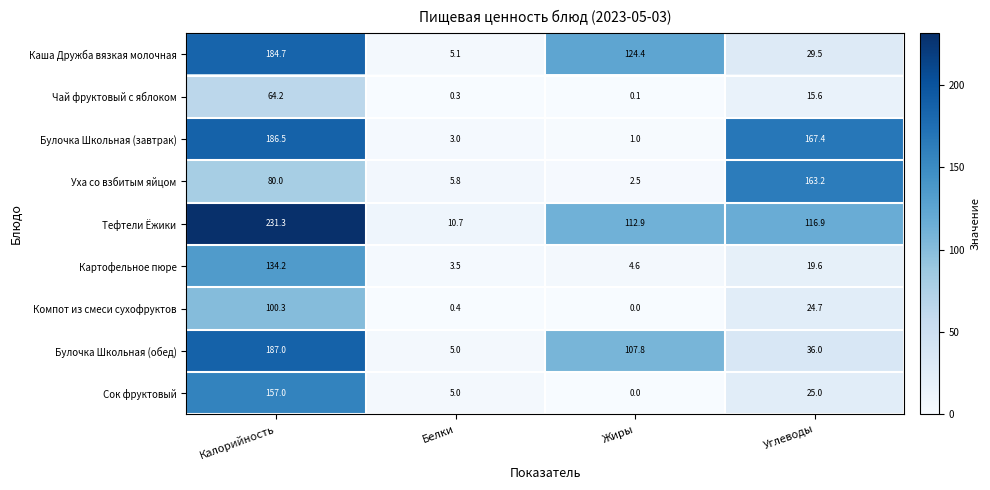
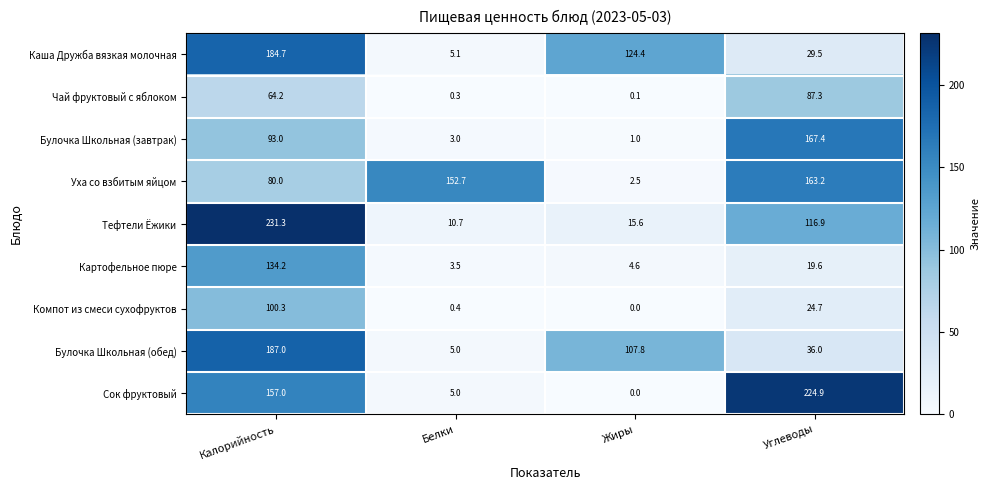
  {
    "Каша Дружба вязкая молочная": {
      "Калорийность": 184.7,
      "Белки": 5.1,
      "Жиры": 124.4,
      "Углеводы": 29.5
    },
    "Чай фруктовый с яблоком": {
      "Калорийность": 64.2,
      "Белки": 0.3,
      "Жиры": 0.1,
-     "Углеводы": 15.6
+     "Углеводы": 87.3
    },
    "Булочка Школьная (завтрак)": {
-     "Калорийность": 186.5,
+     "Калорийность": 93.0,
      "Белки": 3.0,
      "Жиры": 1.0,
      "Углеводы": 167.4
    },
    "Уха со взбитым яйцом": {
      "Калорийность": 80.0,
-     "Белки": 5.8,
+     "Белки": 152.7,
      "Жиры": 2.5,
      "Углеводы": 163.2
    },
    "Тефтели Ёжики": {
      "Калорийность": 231.3,
      "Белки": 10.7,
-     "Жиры": 112.9,
+     "Жиры": 15.6,
      "Углеводы": 116.9
    },
    "Картофельное пюре": {
      "Калорийность": 134.2,
      "Белки": 3.5,
      "Жиры": 4.6,
      "Углеводы": 19.6
    },
    "Компот из смеси сухофруктов": {
      "Калорийность": 100.3,
      "Белки": 0.4,
      "Жиры": 0.0,
      "Углеводы": 24.7
    },
    "Булочка Школьная (обед)": {
      "Калорийность": 187.0,
      "Белки": 5.0,
      "Жиры": 107.8,
      "Углеводы": 36.0
    },
    "Сок фруктовый": {
      "Калорийность": 157.0,
      "Белки": 5.0,
      "Жиры": 0.0,
-     "Углеводы": 25.0
+     "Углеводы": 224.9
    }
  }
